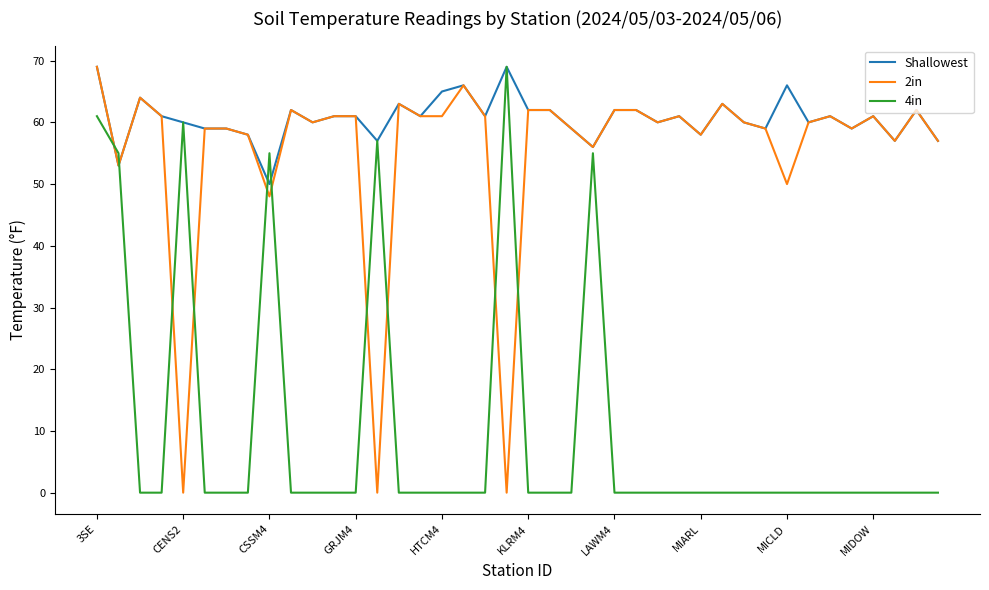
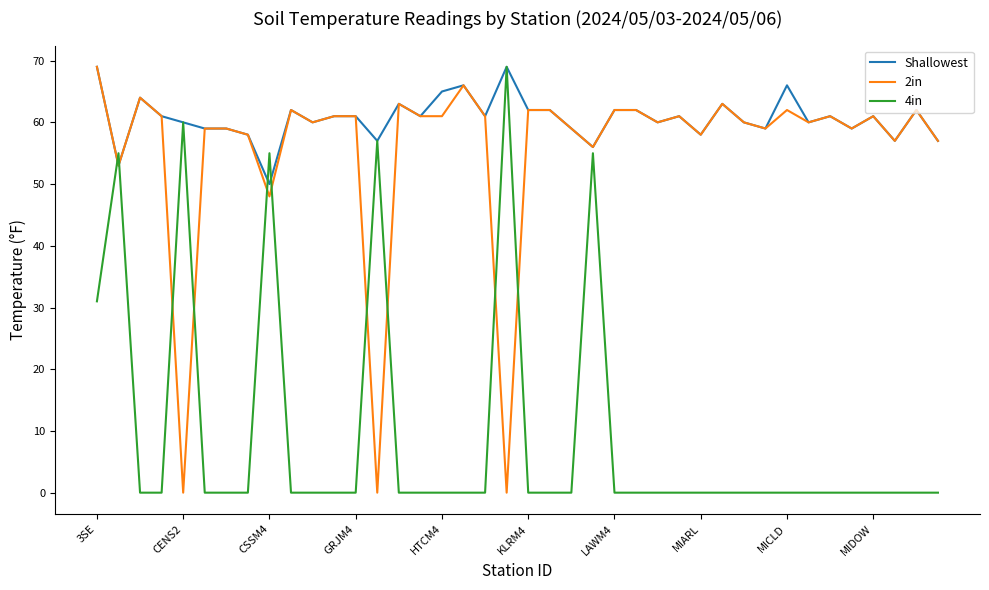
  {
    "Shallowest": {
      "CSSM4": 50,
      "HTCM4": 65,
      "MICLD": 66
    },
    "2in": {
      "CENS2": 0,
      "CSSM4": 48,
      "HTCM4": 61,
-     "MICLD": 50
+     "MICLD": 62
    },
    "4in": {
-     "3SE": 61,
+     "3SE": 31,
      "CSSM4": 55,
      "GRJM4": 0,
      "HTCM4": 0,
      "KLRM4": 0,
      "LAWM4": 0,
      "MIARL": 0,
      "MICLD": 0,
      "MIDOW": 0
    }
  }
